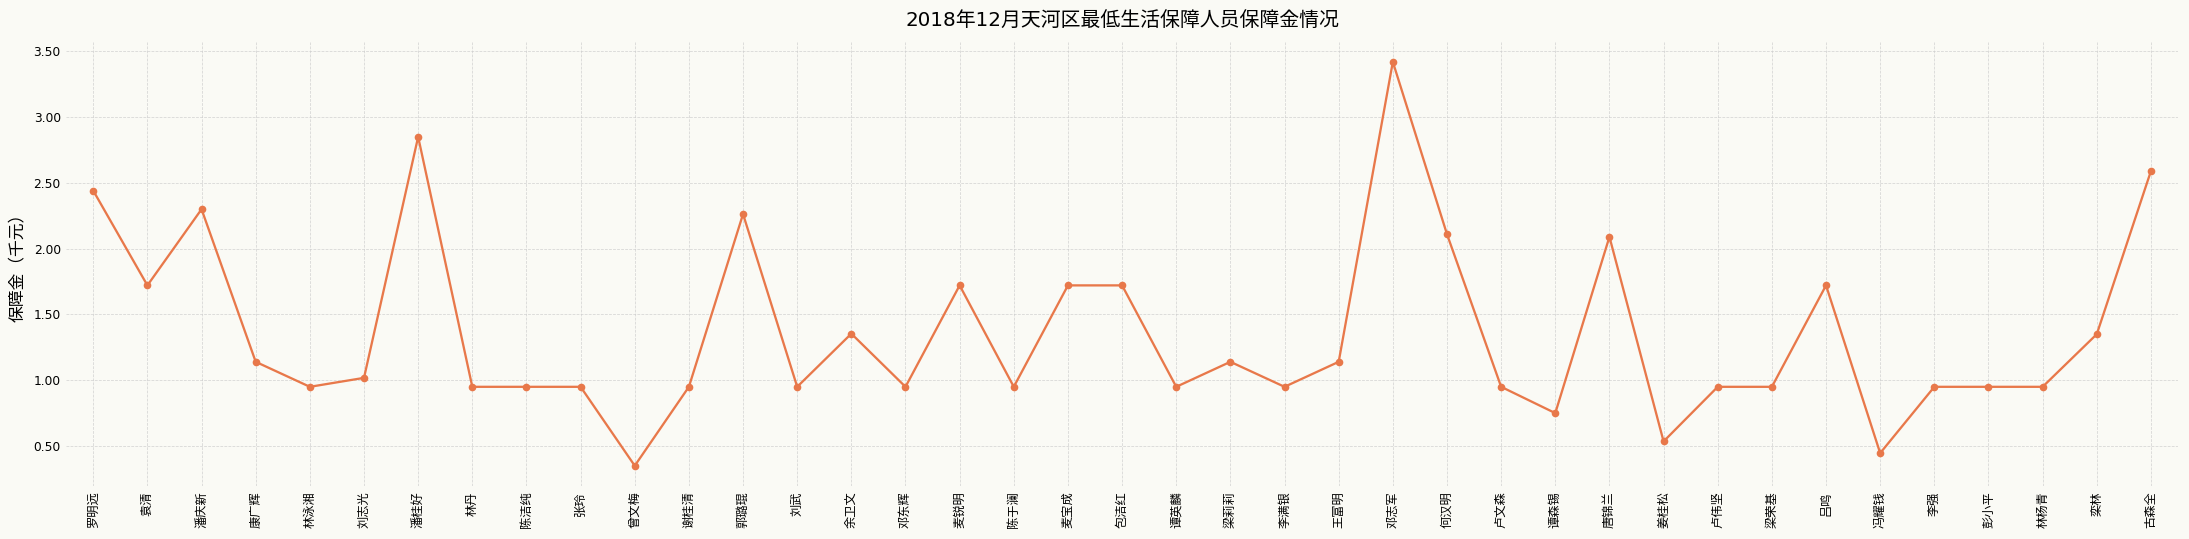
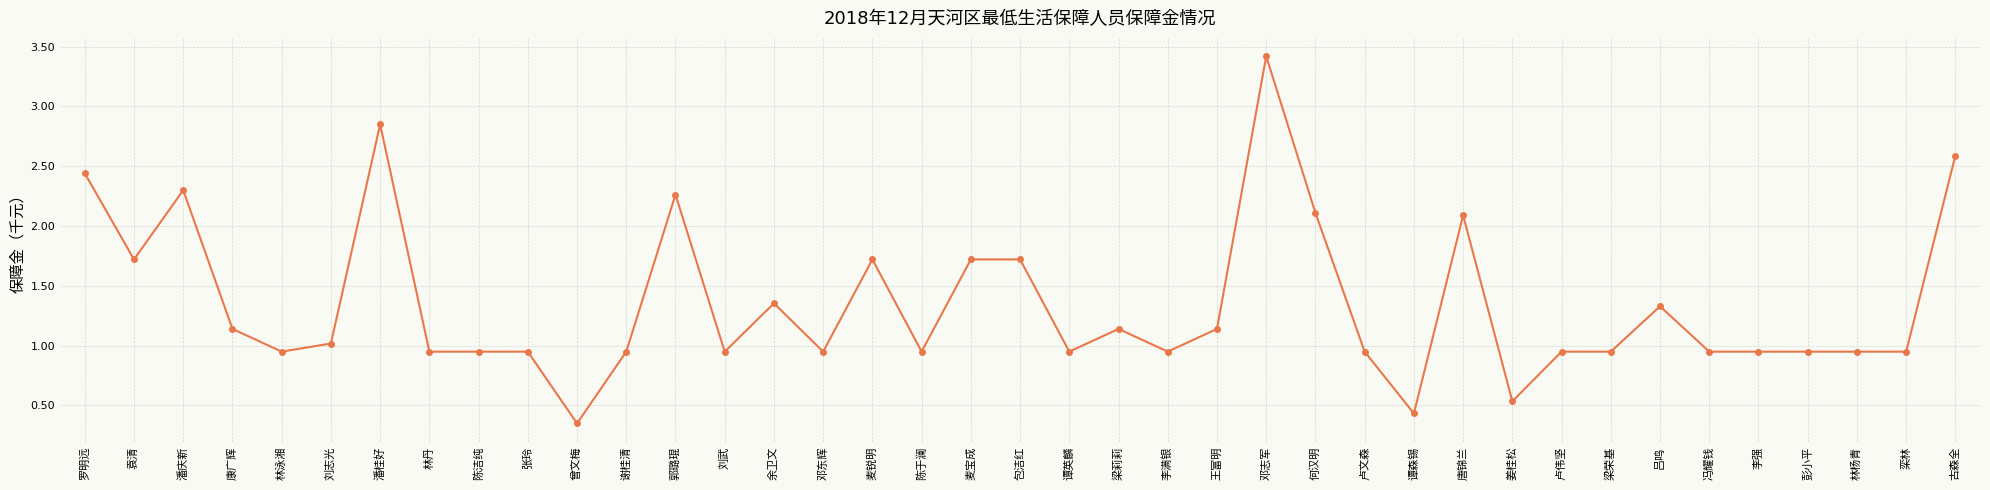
  {
    "罗明远": 2.44,
    "袁清": 1.72,
    "潘庆新": 2.30,
    "康广辉": 1.14,
    "林泳湘": 0.95,
    "刘志光": 1.02,
    "潘桂好": 2.85,
    "林丹": 0.95,
    "陈洁纯": 0.95,
    "张玲": 0.95,
    "曾文梅": 0.35,
    "谢桂清": 0.95,
    "郭璐琨": 2.26,
    "刘武": 0.95,
    "余卫文": 1.35,
    "邓东辉": 0.95,
    "麦锐明": 1.72,
    "陈于澜": 0.95,
    "麦宝成": 1.72,
    "包洁红": 1.72,
    "谭英麟": 0.95,
    "梁莉莉": 1.14,
    "李满银": 0.95,
    "王富明": 1.14,
    "邓志军": 3.42,
    "何汉明": 2.11,
    "卢文森": 0.95,
-   "谭森锡": 0.75,
+   "谭森锡": 0.43,
    "唐锦兰": 2.09,
    "姜桂松": 0.54,
    "卢伟坚": 0.95,
    "梁荣基": 0.95,
-   "吕鸣": 1.72,
-   "冯耀钱": 0.45,
+   "吕鸣": 1.33,
+   "冯耀钱": 0.95,
    "李强": 0.95,
    "彭小平": 0.95,
    "林杨青": 0.95,
-   "栾林": 1.35,
+   "栾林": 0.95,
    "古森全": 2.59
  }
